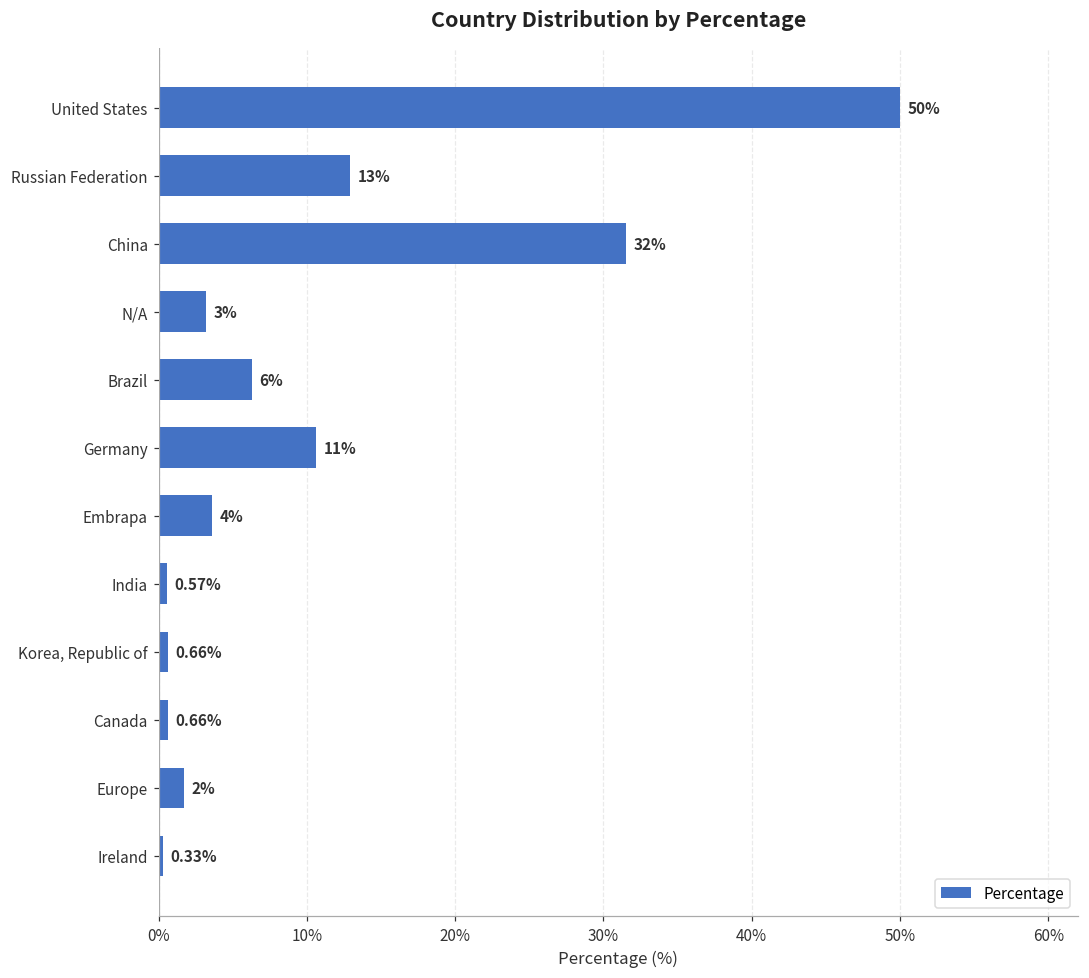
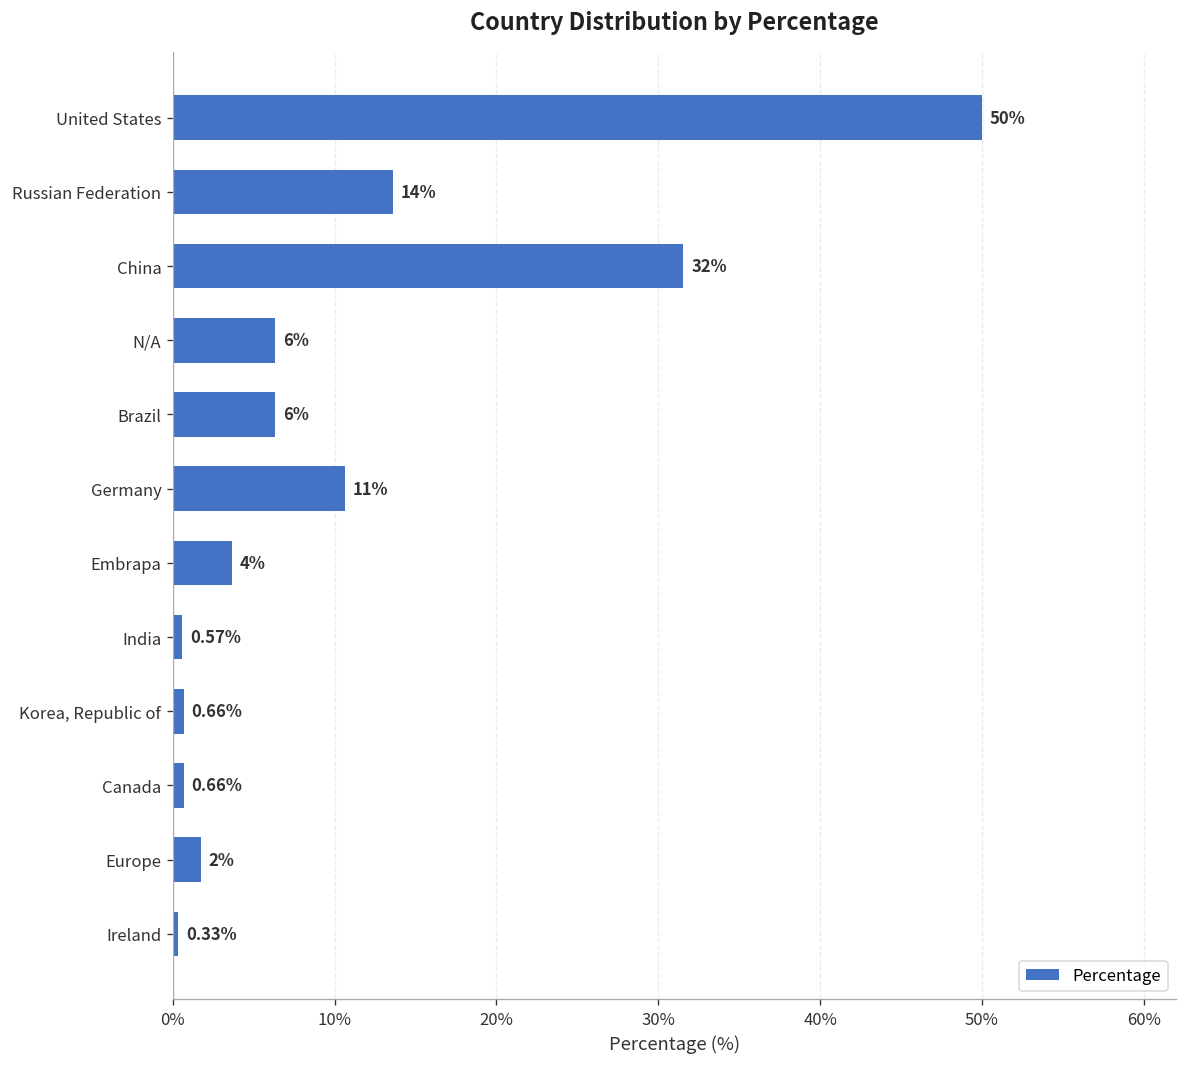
  {
    "United States": "50%",
-   "Russian Federation": "13%",
+   "Russian Federation": "14%",
    "China": "32%",
-   "N/A": "3%",
+   "N/A": "6%",
    "Brazil": "6%",
    "Germany": "11%",
    "Embrapa": "4%",
    "India": "0.57%",
    "Korea, Republic of": "0.66%",
    "Canada": "0.66%",
    "Europe": "2%",
    "Ireland": "0.33%"
  }
